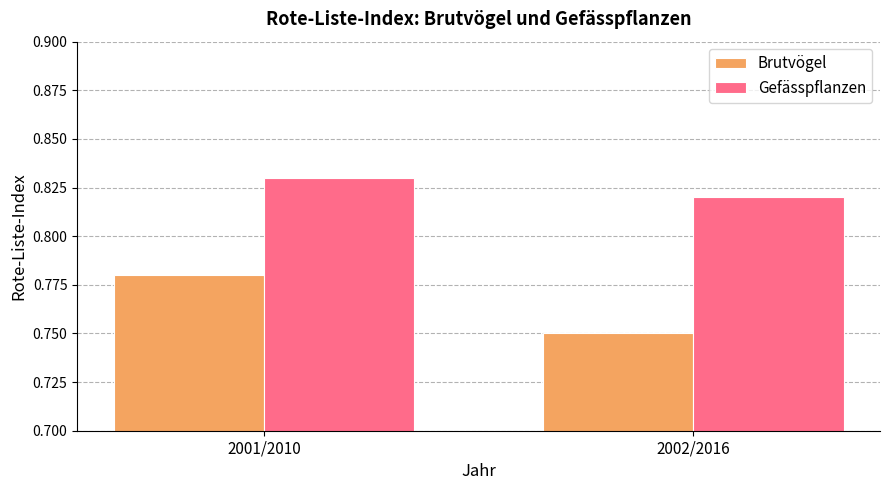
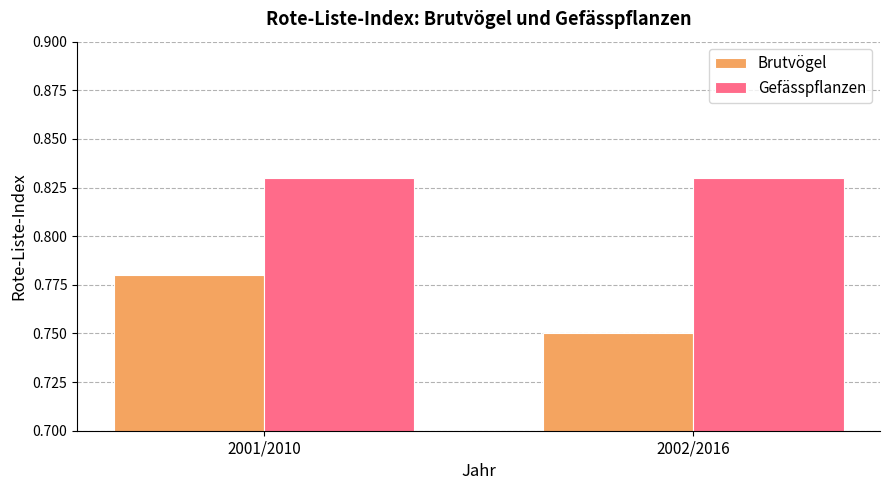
  {
    "Brutvögel": {
      "2001/2010": 0.78,
      "2002/2016": 0.75
    },
    "Gefässpflanzen": {
      "2001/2010": 0.83,
-     "2002/2016": 0.82
+     "2002/2016": 0.83
    }
  }
